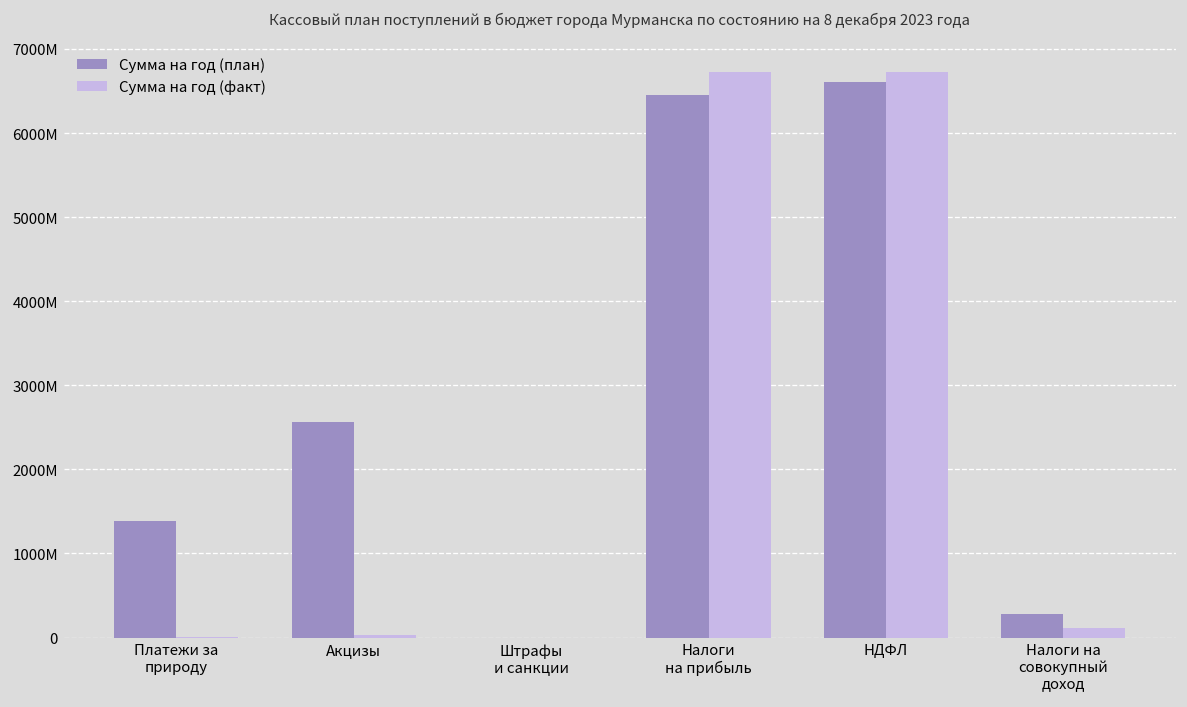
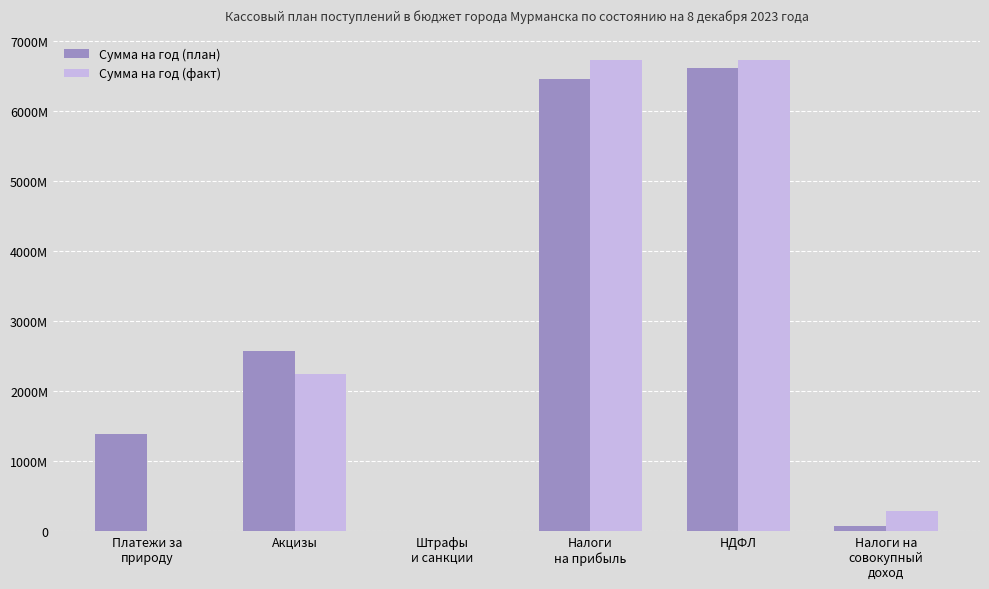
  {
    "Сумма на год (план)": {
      "Платежи за природу": 1400000000,
      "Акцизы": 2600000000,
      "Налоги на прибыль": 6500000000,
      "НДФЛ": 6600000000,
-     "Налоги на совокупный доход": 300000000
+     "Налоги на совокупный доход": 100000000
    },
    "Сумма на год (факт)": {
-     "Акцизы": 0,
+     "Акцизы": 2200000000,
      "Налоги на прибыль": 6700000000,
      "НДФЛ": 6700000000,
-     "Налоги на совокупный доход": 100000000
+     "Налоги на совокупный доход": 300000000
    }
  }
